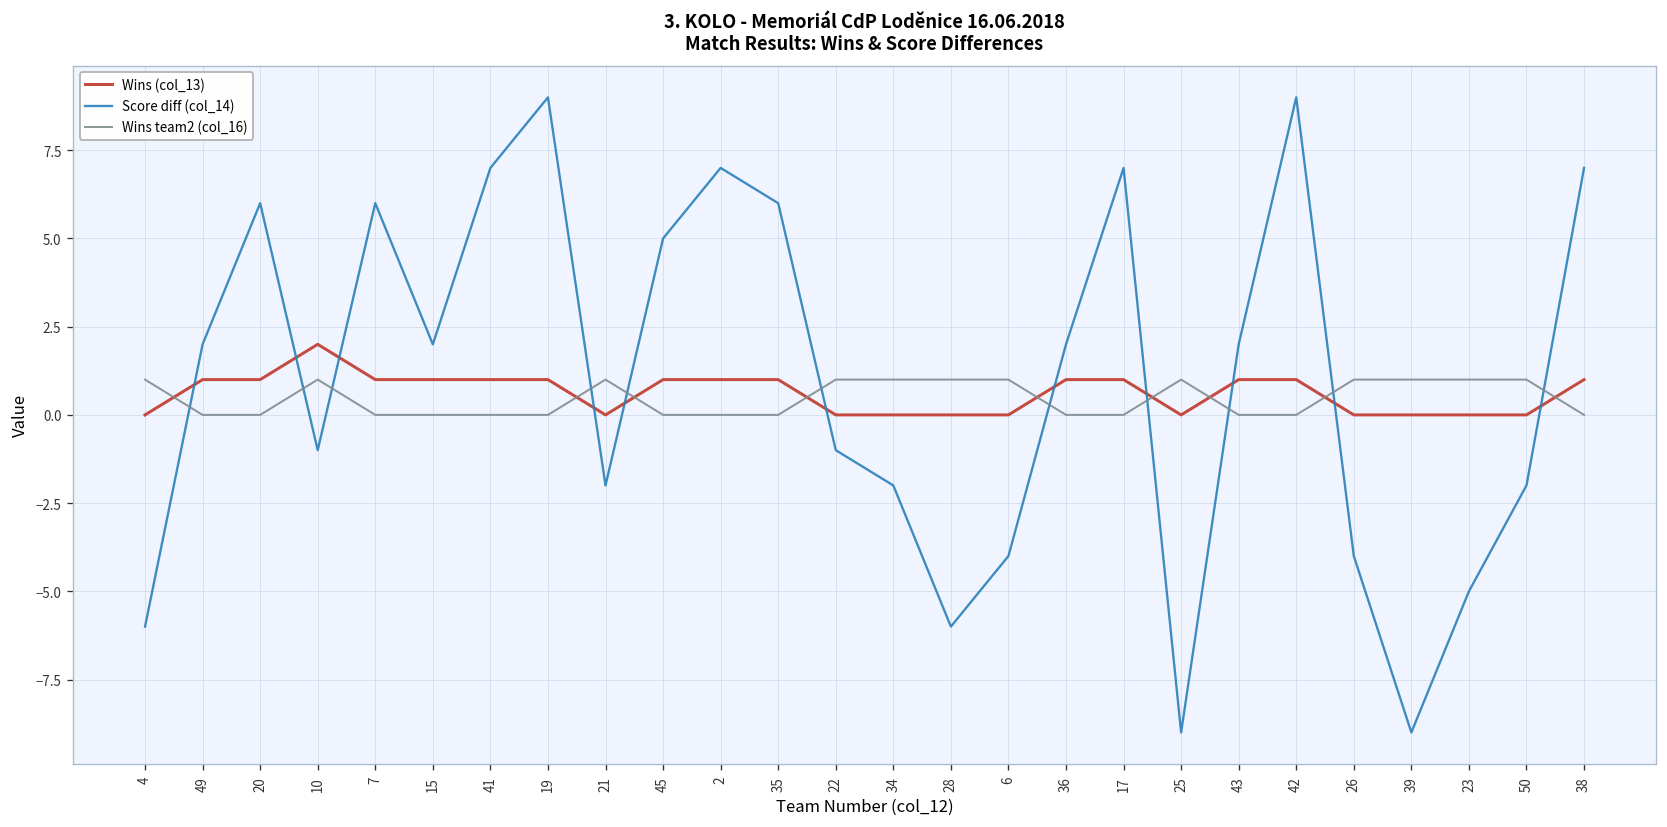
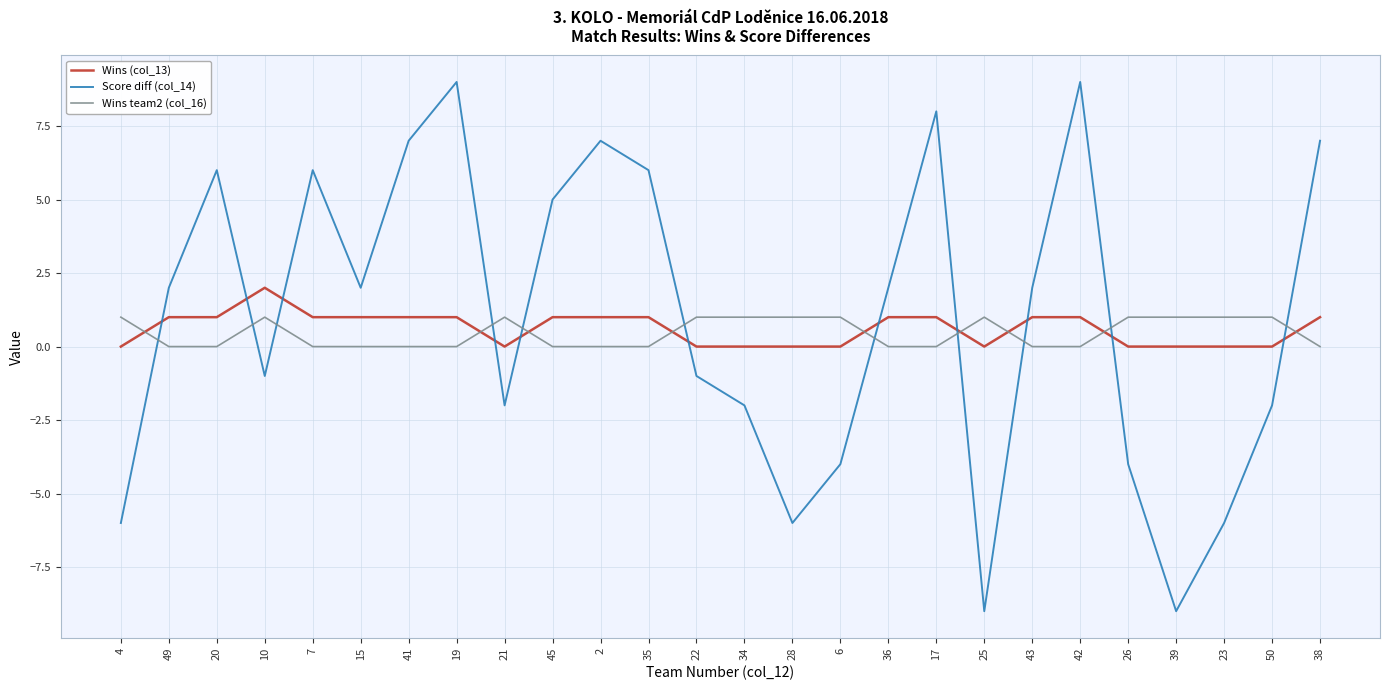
  {
    "Wins (col_13)": {
      "4": 0,
      "49": 1,
      "20": 1,
      "10": 2,
      "7": 1,
      "15": 1,
      "41": 1,
      "19": 1,
      "21": 0,
      "45": 1,
      "2": 1,
      "35": 1,
      "22": 0,
      "34": 0,
      "28": 0,
      "6": 0,
      "36": 1,
      "17": 1,
      "25": 0,
      "43": 1,
      "42": 1,
      "26": 0,
      "39": 0,
      "23": 0,
      "50": 0,
      "38": 1
    },
    "Score diff (col_14)": {
      "4": -6,
      "49": 2,
      "20": 6,
      "10": -1,
      "7": 6,
      "15": 2,
      "41": 7,
      "19": 9,
      "21": -2,
      "45": 5,
      "2": 7,
      "35": 6,
      "22": -1,
      "34": -2,
      "28": -6,
      "6": -4,
      "36": 2,
-     "17": 7,
+     "17": 8,
      "25": -9,
      "43": 2,
      "42": 9,
      "26": -4,
      "39": -9,
-     "23": -5,
+     "23": -6,
      "50": -2,
      "38": 7
    },
    "Wins team2 (col_16)": {
      "4": 1,
      "49": 0,
      "20": 0,
      "10": 1,
      "7": 0,
      "15": 0,
      "41": 0,
      "19": 0,
      "21": 1,
      "45": 0,
      "2": 0,
      "35": 0,
      "22": 1,
      "34": 1,
      "28": 1,
      "6": 1,
      "36": 0,
      "17": 0,
      "25": 1,
      "43": 0,
      "42": 0,
      "26": 1,
      "39": 1,
      "23": 1,
      "50": 1,
      "38": 0
    }
  }
